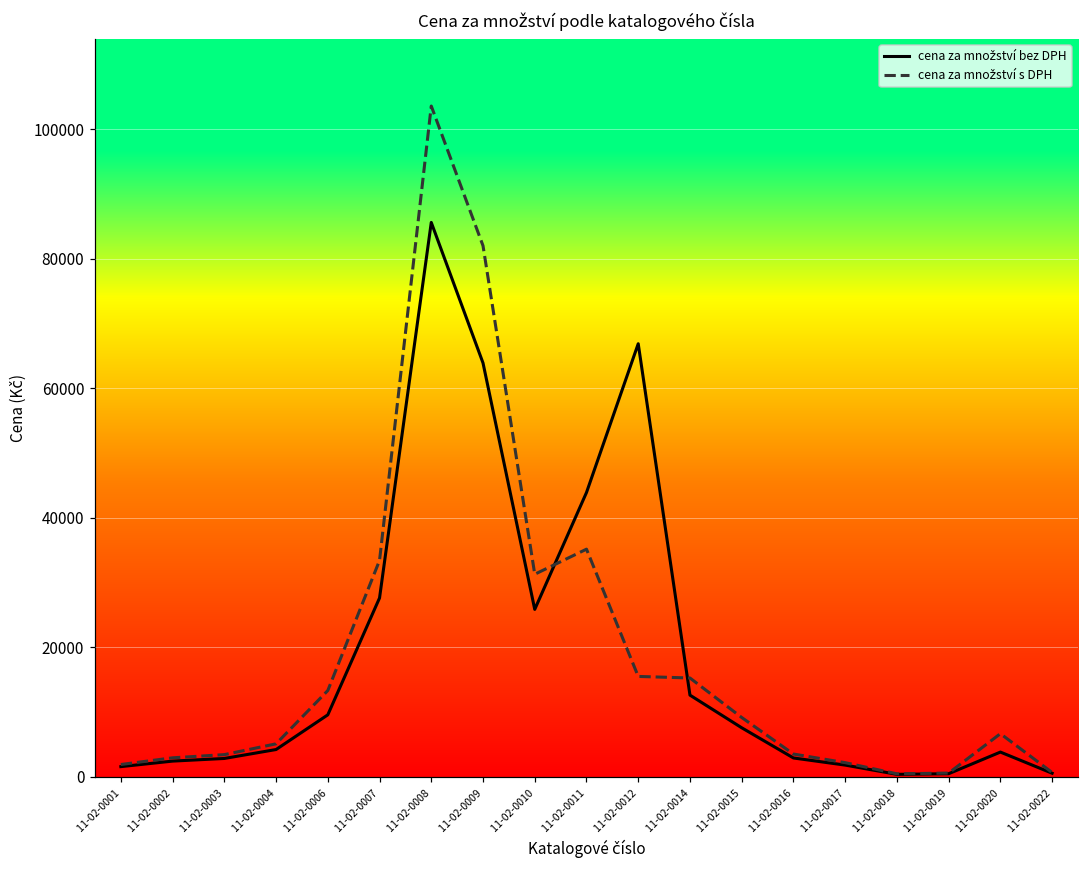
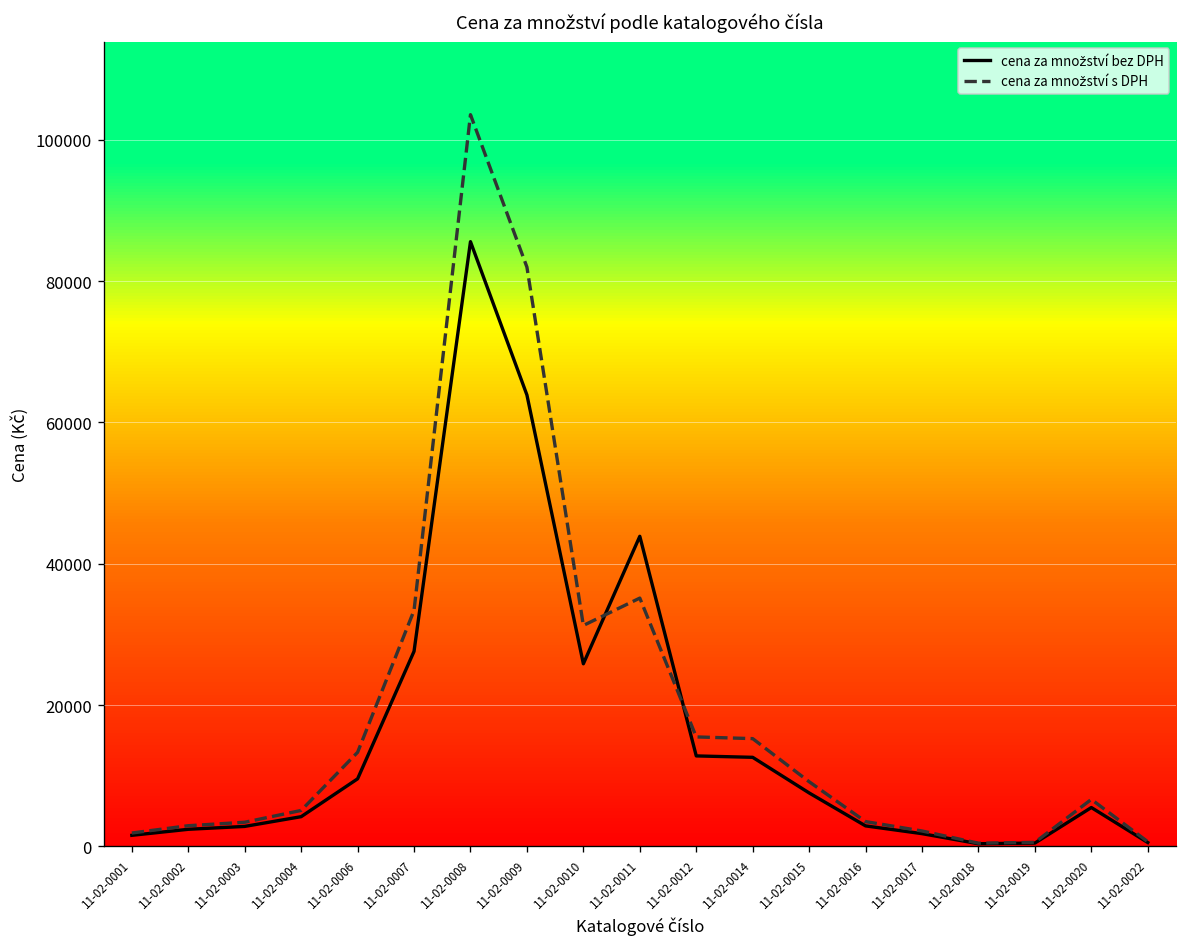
  {
    "cena za množství bez DPH": {
      "11-02-0002": 2000,
      "11-02-0003": 3000,
      "11-02-0004": 4000,
      "11-02-0006": 10000,
      "11-02-0007": 28000,
      "11-02-0008": 86000,
      "11-02-0009": 64000,
      "11-02-0010": 26000,
      "11-02-0011": 44000,
-     "11-02-0012": 67000,
+     "11-02-0012": 13000,
      "11-02-0014": 13000,
      "11-02-0015": 8000,
      "11-02-0016": 3000,
-     "11-02-0020": 4000
+     "11-02-0020": 5000
    },
    "cena za množství s DPH": {
      "11-02-0002": 3000,
      "11-02-0003": 3000,
      "11-02-0004": 5000,
      "11-02-0006": 13000,
      "11-02-0007": 33000,
      "11-02-0008": 104000,
      "11-02-0009": 82000,
      "11-02-0010": 31000,
      "11-02-0011": 35000,
      "11-02-0012": 15000,
      "11-02-0014": 15000,
      "11-02-0015": 9000,
      "11-02-0016": 4000,
      "11-02-0020": 7000
    }
  }
